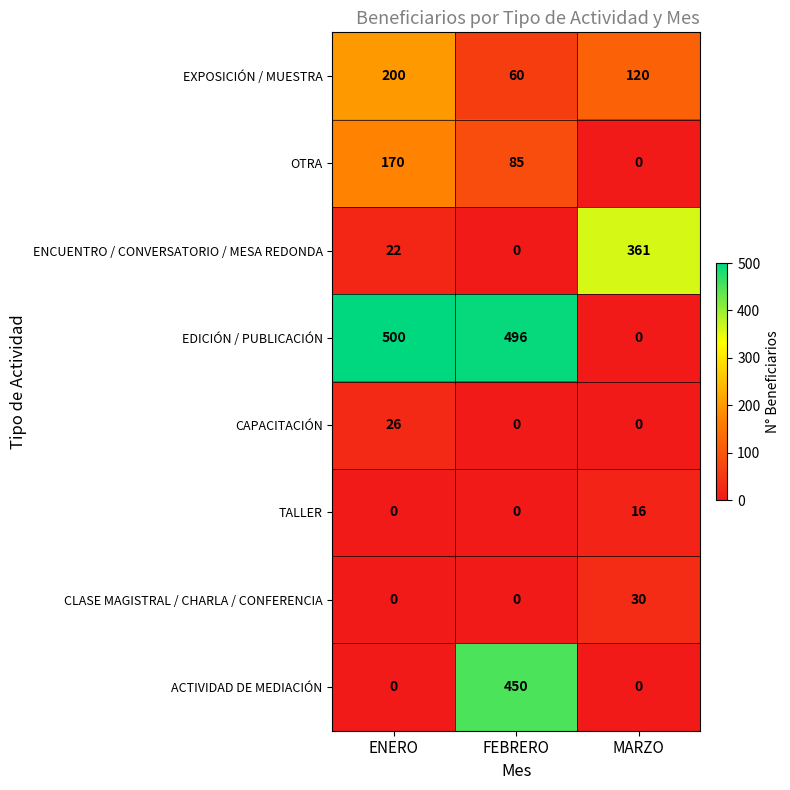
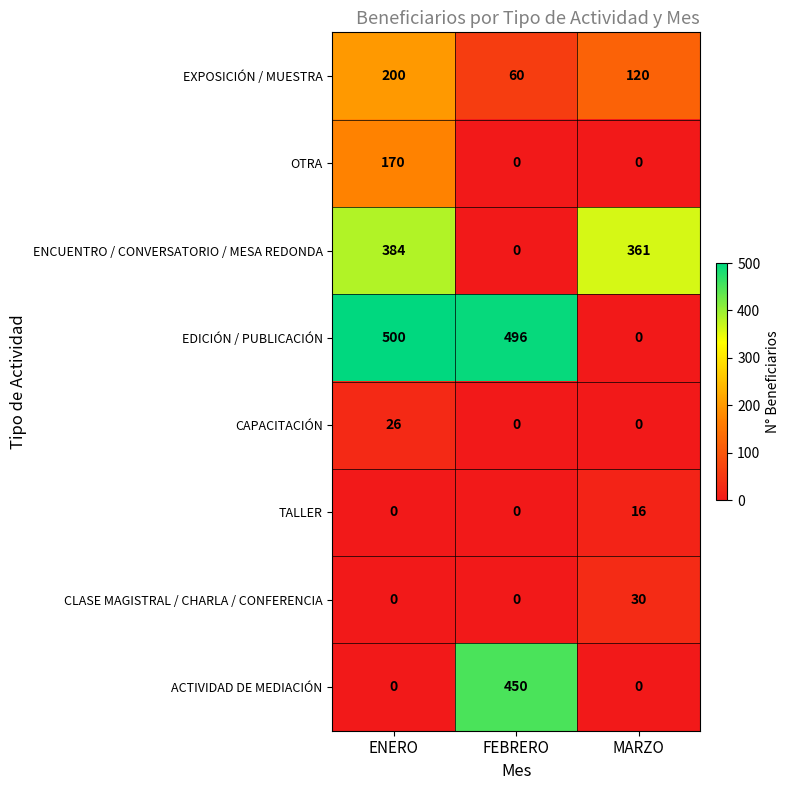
  {
    "EXPOSICIÓN / MUESTRA": {
      "ENERO": 200,
      "FEBRERO": 60,
      "MARZO": 120
    },
    "OTRA": {
      "ENERO": 170,
-     "FEBRERO": 85,
+     "FEBRERO": 0,
      "MARZO": 0
    },
    "ENCUENTRO / CONVERSATORIO / MESA REDONDA": {
-     "ENERO": 22,
+     "ENERO": 384,
      "FEBRERO": 0,
      "MARZO": 361
    },
    "EDICIÓN / PUBLICACIÓN": {
      "ENERO": 500,
      "FEBRERO": 496,
      "MARZO": 0
    },
    "CAPACITACIÓN": {
      "ENERO": 26,
      "FEBRERO": 0,
      "MARZO": 0
    },
    "TALLER": {
      "ENERO": 0,
      "FEBRERO": 0,
      "MARZO": 16
    },
    "CLASE MAGISTRAL / CHARLA / CONFERENCIA": {
      "ENERO": 0,
      "FEBRERO": 0,
      "MARZO": 30
    },
    "ACTIVIDAD DE MEDIACIÓN": {
      "ENERO": 0,
      "FEBRERO": 450,
      "MARZO": 0
    }
  }
